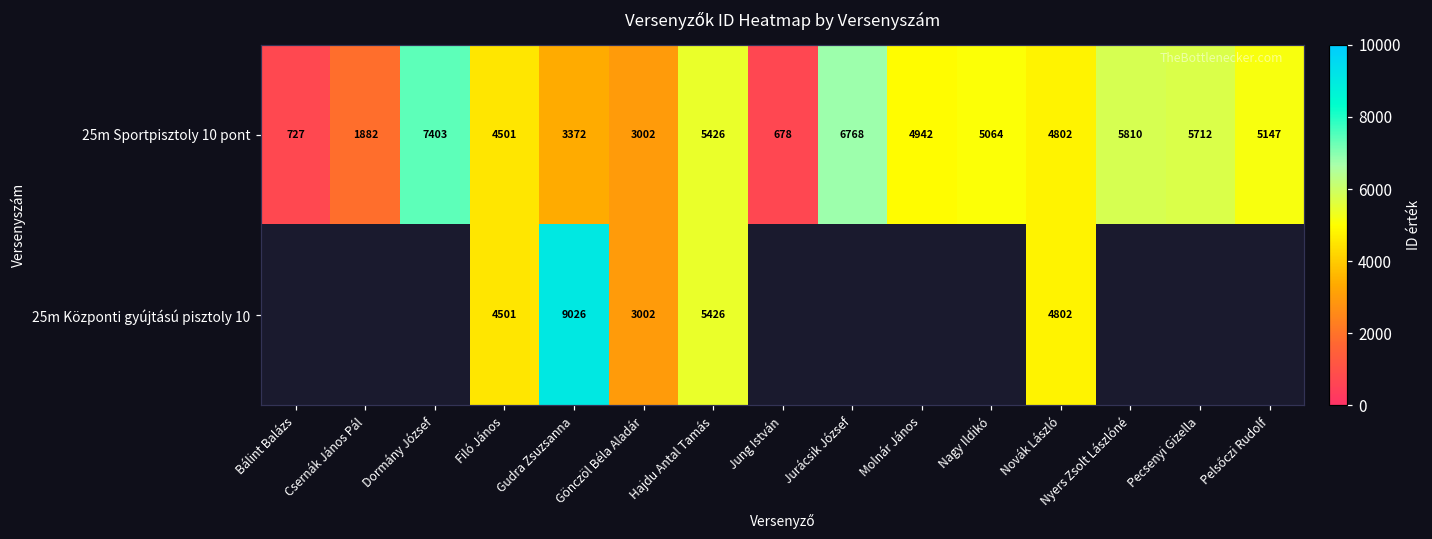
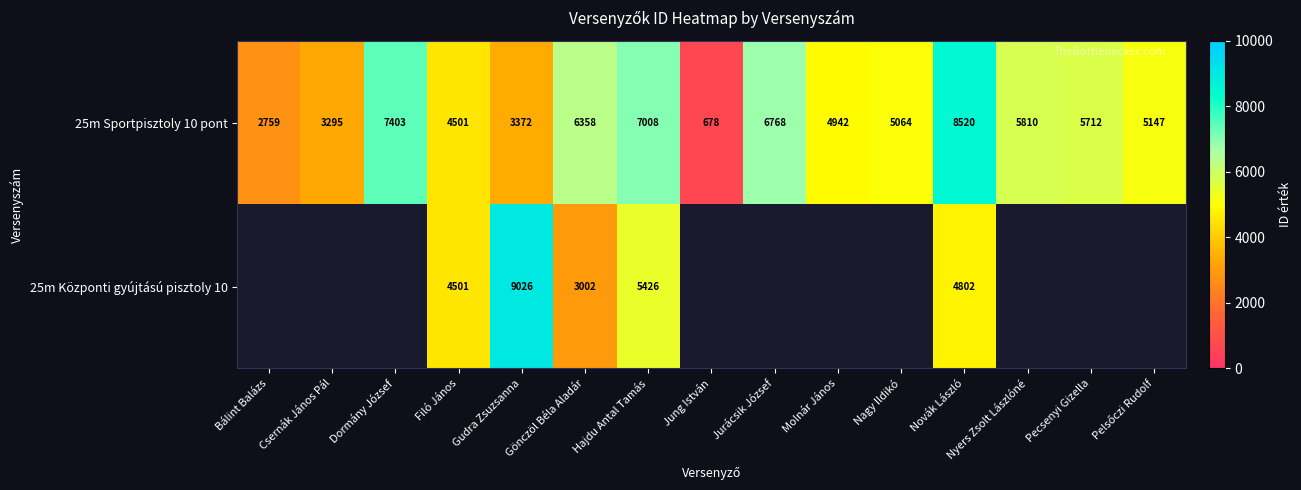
  {
    "25m Sportpisztoly 10 pont": {
-     "Bálint Balázs": 727,
-     "Csernák János Pál": 1882,
+     "Bálint Balázs": 2759,
+     "Csernák János Pál": 3295,
      "Dormány József": 7403,
      "Filó János": 4501,
      "Gudra Zsuzsanna": 3372,
-     "Gönczöl Béla Aladár": 3002,
-     "Hajdu Antal Tamás": 5426,
+     "Gönczöl Béla Aladár": 6358,
+     "Hajdu Antal Tamás": 7008,
      "Jung István": 678,
      "Jurácsik József": 6768,
      "Molnár János": 4942,
      "Nagy Ildikó": 5064,
-     "Novák László": 4802,
+     "Novák László": 8520,
      "Nyers Zsolt Lászlóné": 5810,
      "Pelsőczi Rudolf": 5147
    },
    "25m Központi gyújtású pisztoly 10": {
      "Filó János": 4501,
      "Gudra Zsuzsanna": 9026,
      "Gönczöl Béla Aladár": 3002,
      "Hajdu Antal Tamás": 5426,
      "Novák László": 4802
    }
  }
